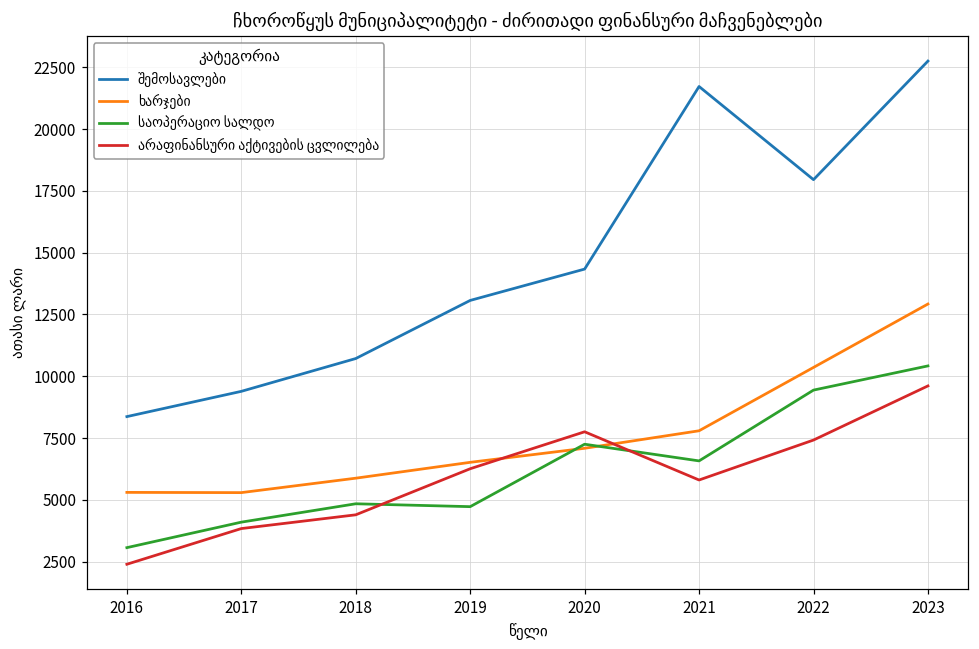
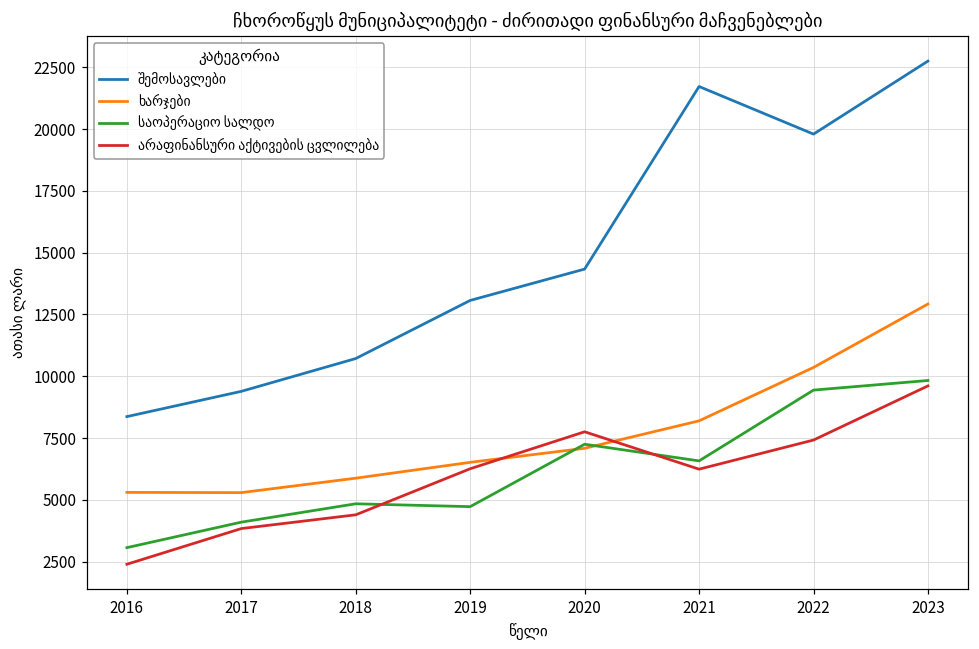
  {
    "შემოსავლები": {
      "2016": 8400,
      "2017": 9400,
      "2018": 10700,
      "2019": 13100,
      "2020": 14300,
      "2021": 21700,
-     "2022": 18000,
+     "2022": 19800,
      "2023": 22800
    },
    "ხარჯები": {
      "2016": 5300,
      "2017": 5300,
      "2018": 5900,
      "2019": 6500,
      "2020": 7100,
-     "2021": 7800,
+     "2021": 8200,
      "2022": 10400,
      "2023": 12900
    },
    "საოპერაციო სალდო": {
      "2016": 3100,
      "2017": 4100,
      "2018": 4800,
      "2019": 4700,
      "2020": 7300,
      "2021": 6600,
      "2022": 9400,
-     "2023": 10400
+     "2023": 9800
    },
    "არაფინანსური აქტივების ცვლილება": {
      "2016": 2400,
      "2017": 3800,
      "2018": 4400,
      "2019": 6300,
      "2020": 7800,
-     "2021": 5800,
+     "2021": 6200,
      "2022": 7400,
      "2023": 9600
    }
  }
